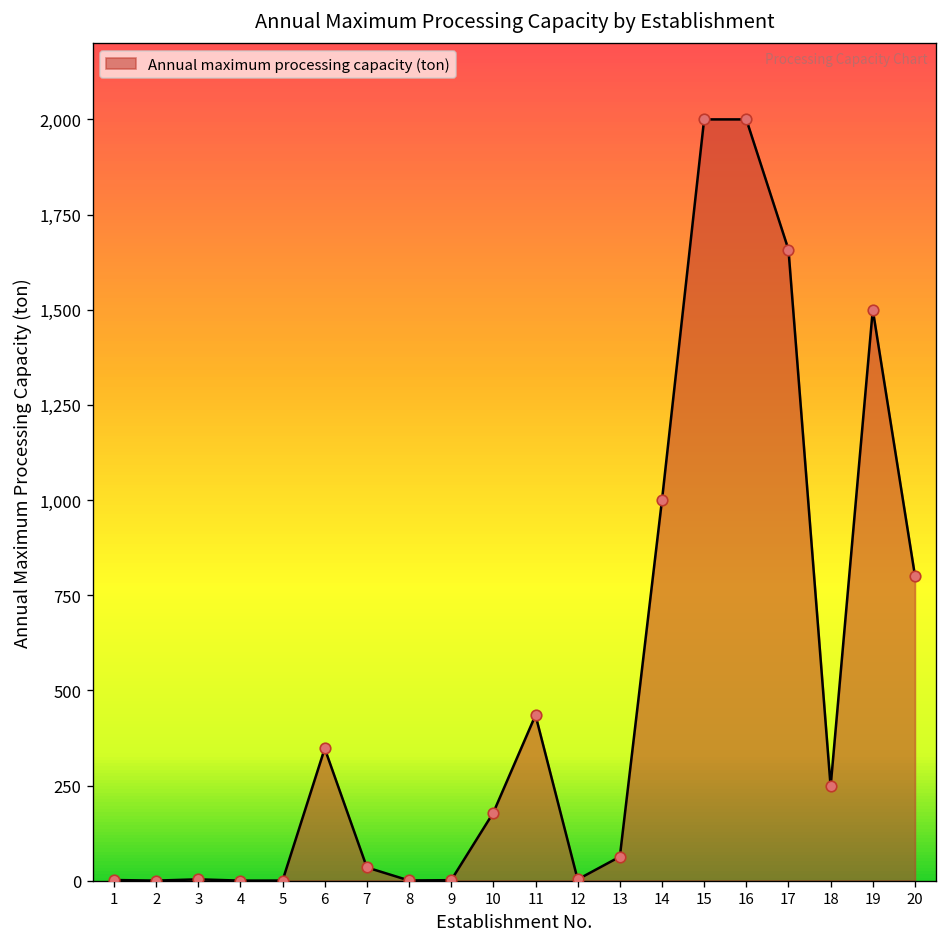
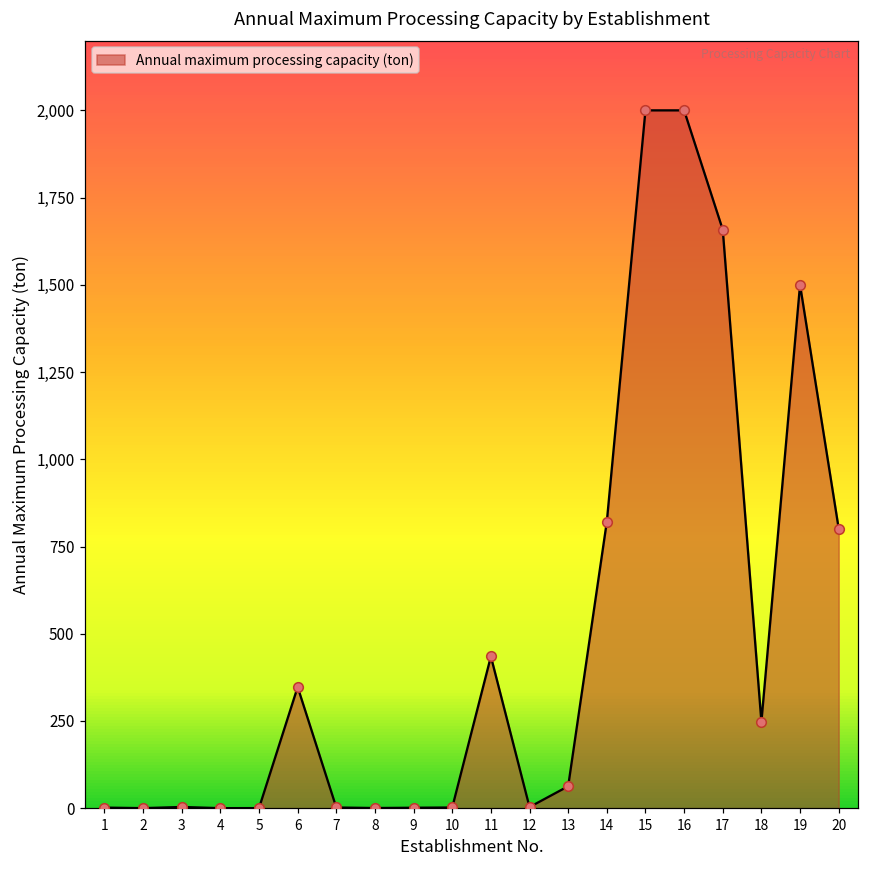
  {
    "1": "0",
    "2": "0",
    "3": "0",
    "4": "0",
    "5": "0",
    "6": "350",
-   "7": "30",
+   "7": "0",
    "8": "0",
    "9": "0",
-   "10": "180",
+   "10": "0",
    "11": "430",
    "12": "0",
    "13": "60",
-   "14": "1,000",
+   "14": "820",
    "15": "2,000",
    "16": "2,000",
    "17": "1,660",
    "18": "250",
    "19": "1,500",
    "20": "800"
  }
